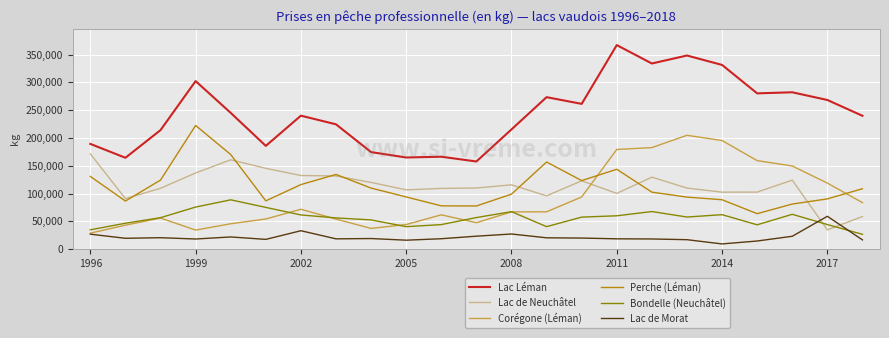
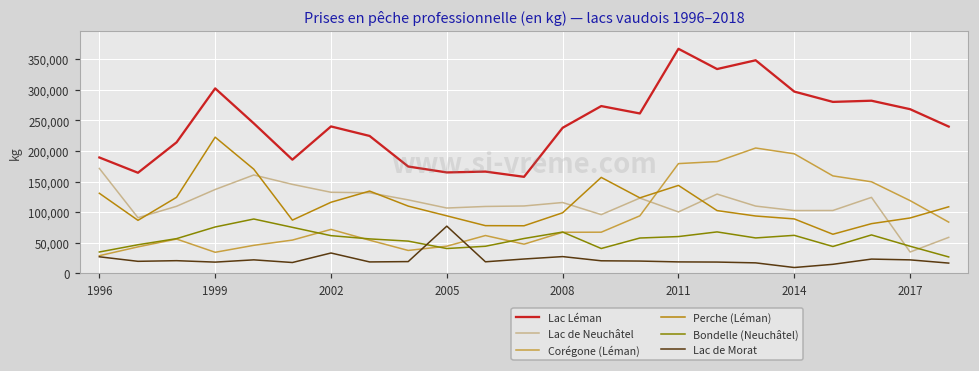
  {
    "Lac Léman": {
      "1996": "190,000",
      "1999": "300,000",
      "2002": "240,000",
      "2005": "160,000",
-     "2008": "220,000",
+     "2008": "240,000",
      "2011": "370,000",
-     "2014": "330,000",
+     "2014": "300,000",
      "2017": "270,000"
    },
    "Lac de Neuchâtel": {
      "1996": "170,000",
      "1999": "140,000",
      "2002": "130,000",
      "2005": "110,000",
      "2008": "120,000",
      "2011": "100,000",
      "2014": "100,000",
      "2017": "30,000"
    },
    "Corégone (Léman)": {
      "1999": "30,000",
      "2002": "70,000",
      "2011": "180,000",
      "2014": "200,000",
      "2017": "120,000"
    },
    "Lac de Morat": {
      "1999": "20,000",
      "2002": "30,000",
-     "2005": "20,000",
+     "2005": "80,000",
      "2008": "30,000",
      "2011": "20,000",
      "2014": "10,000",
-     "2017": "60,000"
+     "2017": "20,000"
    }
  }
